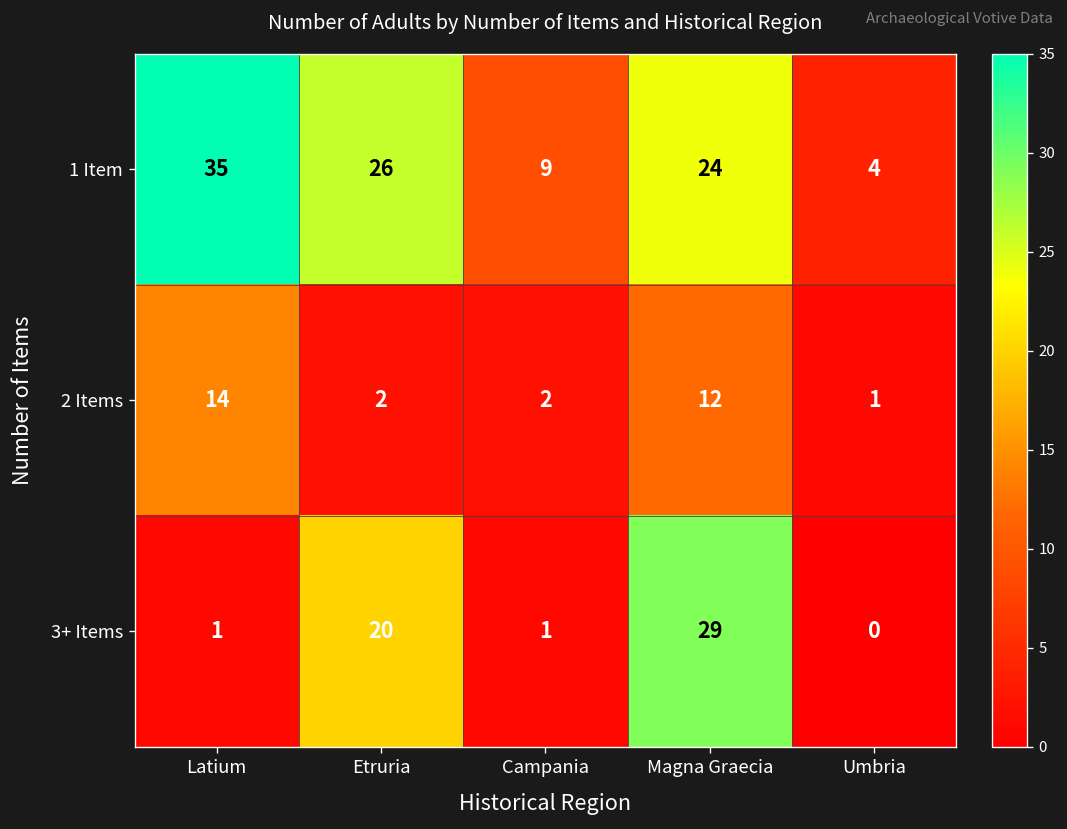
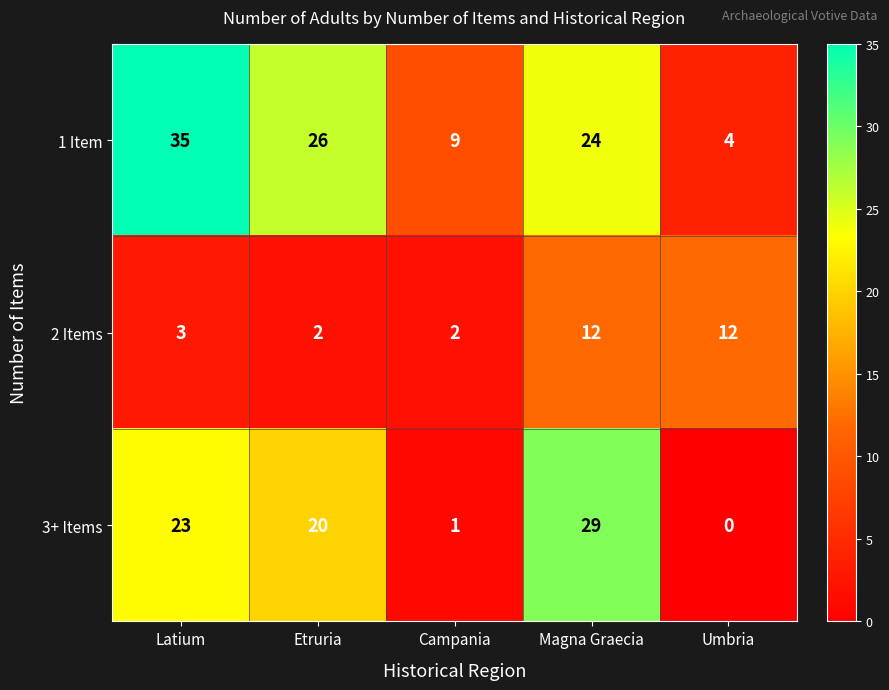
  {
    "1 Item": {
      "Latium": 35,
      "Etruria": 26,
      "Campania": 9,
      "Magna Graecia": 24,
      "Umbria": 4
    },
    "2 Items": {
-     "Latium": 14,
+     "Latium": 3,
      "Etruria": 2,
      "Campania": 2,
      "Magna Graecia": 12,
-     "Umbria": 1
+     "Umbria": 12
    },
    "3+ Items": {
-     "Latium": 1,
+     "Latium": 23,
      "Etruria": 20,
      "Campania": 1,
      "Magna Graecia": 29,
      "Umbria": 0
    }
  }
